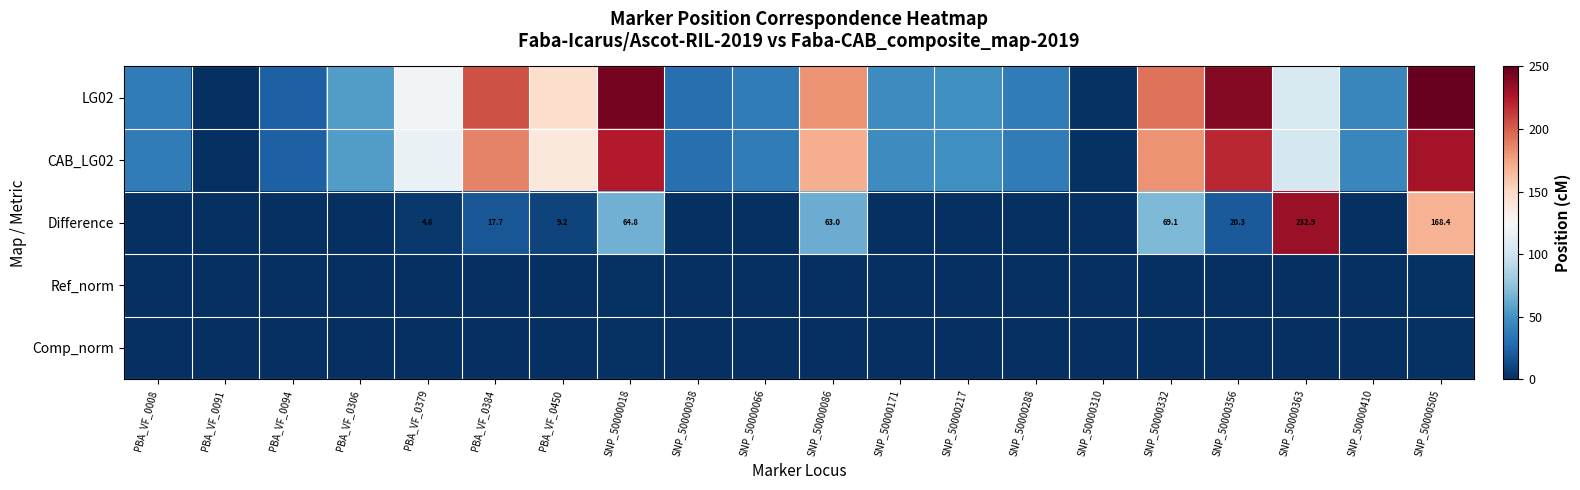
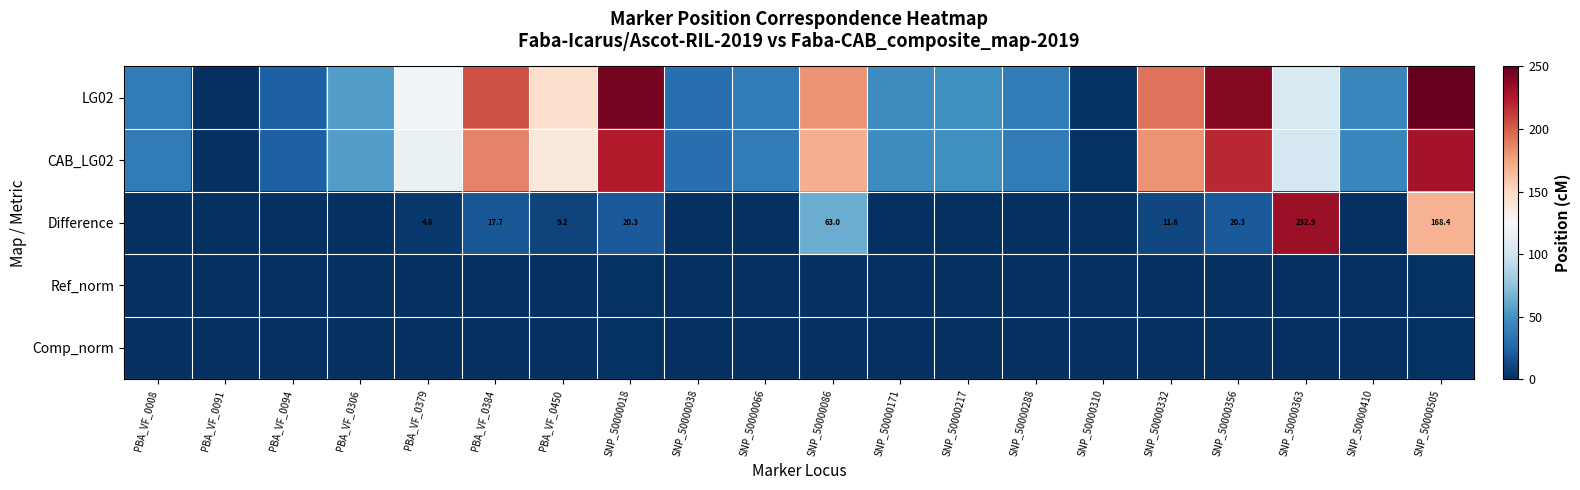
  {
    "Difference": {
      "PBA_VF_0379": 4.8,
      "PBA_VF_0384": 17.7,
      "PBA_VF_0450": 9.2,
-     "SNP_50000018": 64.8,
+     "SNP_50000018": 20.3,
      "SNP_50000086": 63.0,
-     "SNP_50000332": 69.1,
+     "SNP_50000332": 11.6,
      "SNP_50000356": 20.3,
      "SNP_50000363": 232.9,
      "SNP_50000505": 168.4
    }
  }
